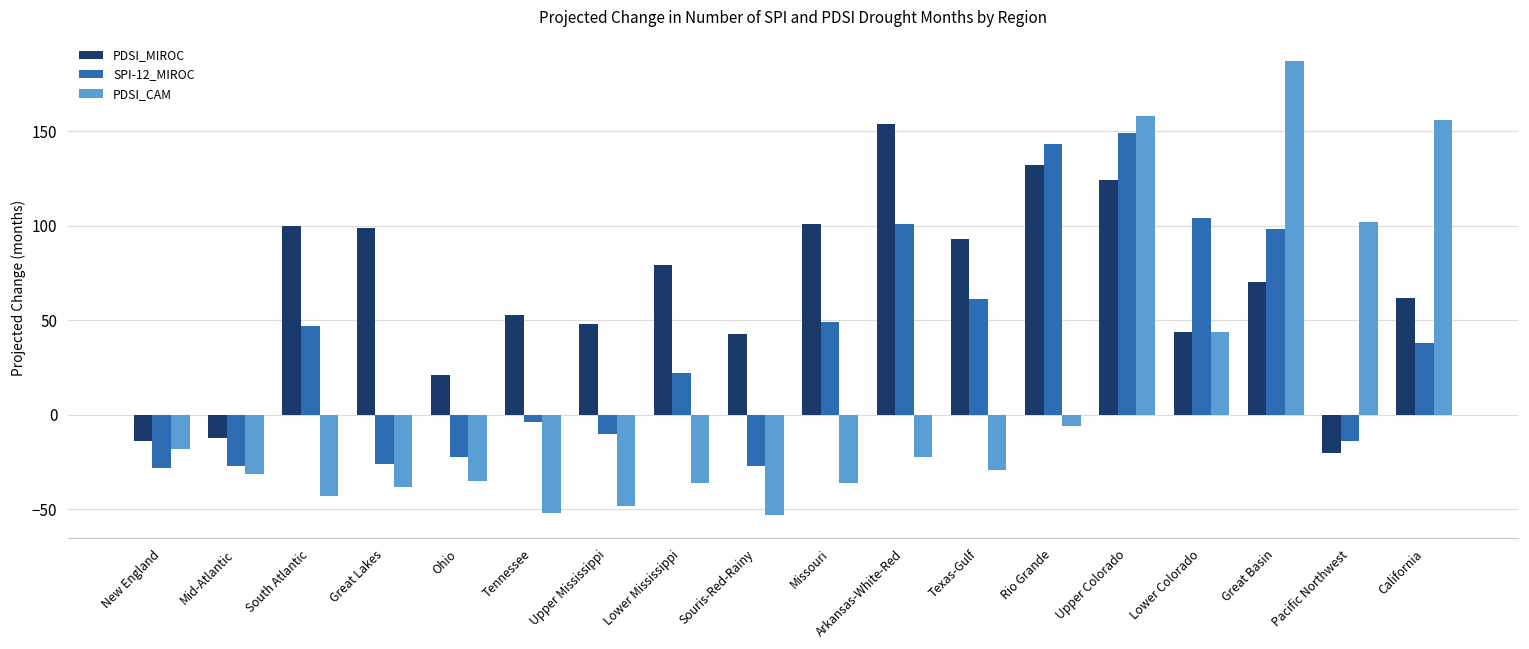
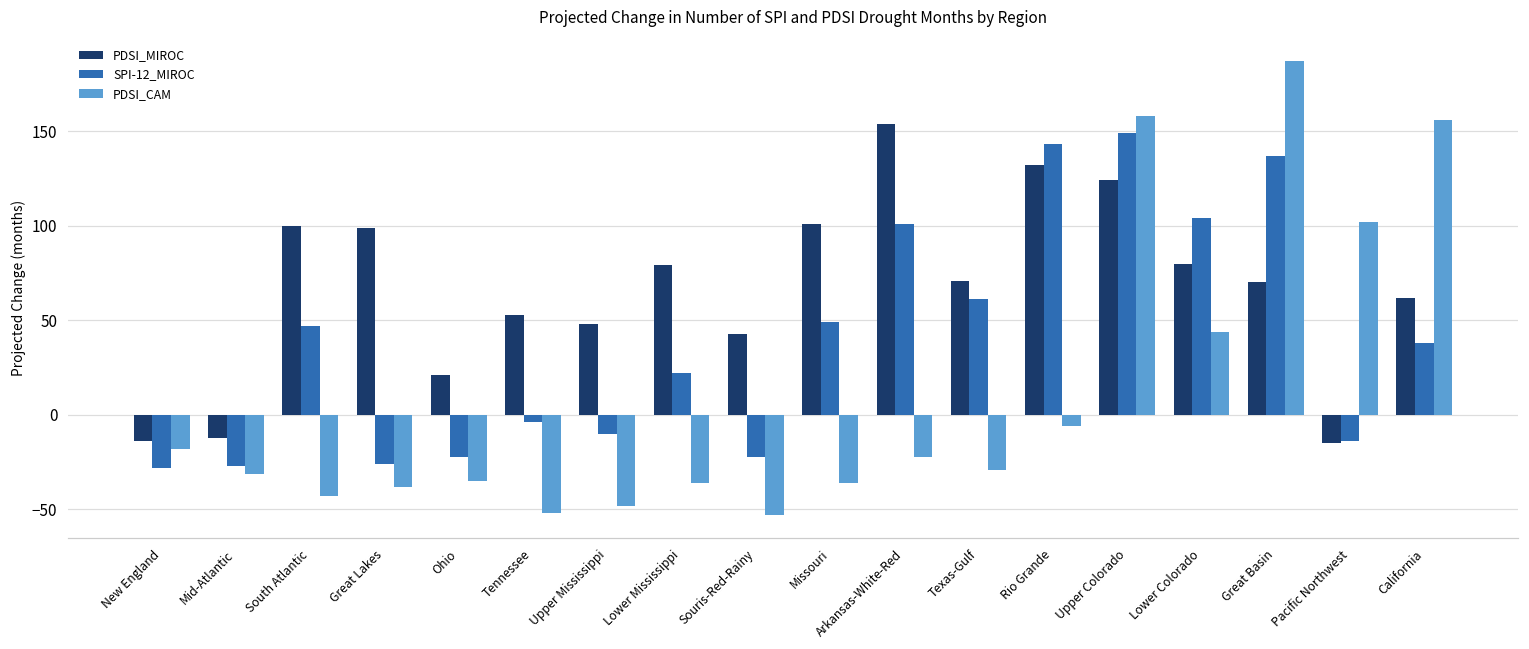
  {
    "PDSI_MIROC": {
      "New England": -14,
      "Mid-Atlantic": -12,
      "South Atlantic": 100,
      "Great Lakes": 99,
      "Ohio": 21,
      "Tennessee": 53,
      "Upper Mississippi": 48,
      "Lower Mississippi": 79,
      "Souris-Red-Rainy": 43,
      "Missouri": 101,
      "Arkansas-White-Red": 154,
-     "Texas-Gulf": 93,
+     "Texas-Gulf": 71,
      "Rio Grande": 132,
      "Upper Colorado": 124,
-     "Lower Colorado": 44,
+     "Lower Colorado": 80,
      "Great Basin": 70,
-     "Pacific Northwest": -20,
+     "Pacific Northwest": -15,
      "California": 62
    },
    "SPI-12_MIROC": {
      "New England": -28,
      "Mid-Atlantic": -27,
      "South Atlantic": 47,
      "Great Lakes": -26,
      "Ohio": -22,
      "Tennessee": -4,
      "Upper Mississippi": -10,
      "Lower Mississippi": 22,
-     "Souris-Red-Rainy": -27,
+     "Souris-Red-Rainy": -22,
      "Missouri": 49,
      "Arkansas-White-Red": 101,
      "Texas-Gulf": 61,
      "Rio Grande": 143,
      "Upper Colorado": 149,
      "Lower Colorado": 104,
-     "Great Basin": 98,
+     "Great Basin": 137,
      "Pacific Northwest": -14,
      "California": 38
    },
    "PDSI_CAM": {
      "New England": -18,
      "Mid-Atlantic": -31,
      "South Atlantic": -43,
      "Great Lakes": -38,
      "Ohio": -35,
      "Tennessee": -52,
      "Upper Mississippi": -48,
      "Lower Mississippi": -36,
      "Souris-Red-Rainy": -53,
      "Missouri": -36,
      "Arkansas-White-Red": -22,
      "Texas-Gulf": -29,
      "Rio Grande": -6,
      "Upper Colorado": 158,
      "Lower Colorado": 44,
      "Great Basin": 187,
      "Pacific Northwest": 102,
      "California": 156
    }
  }
